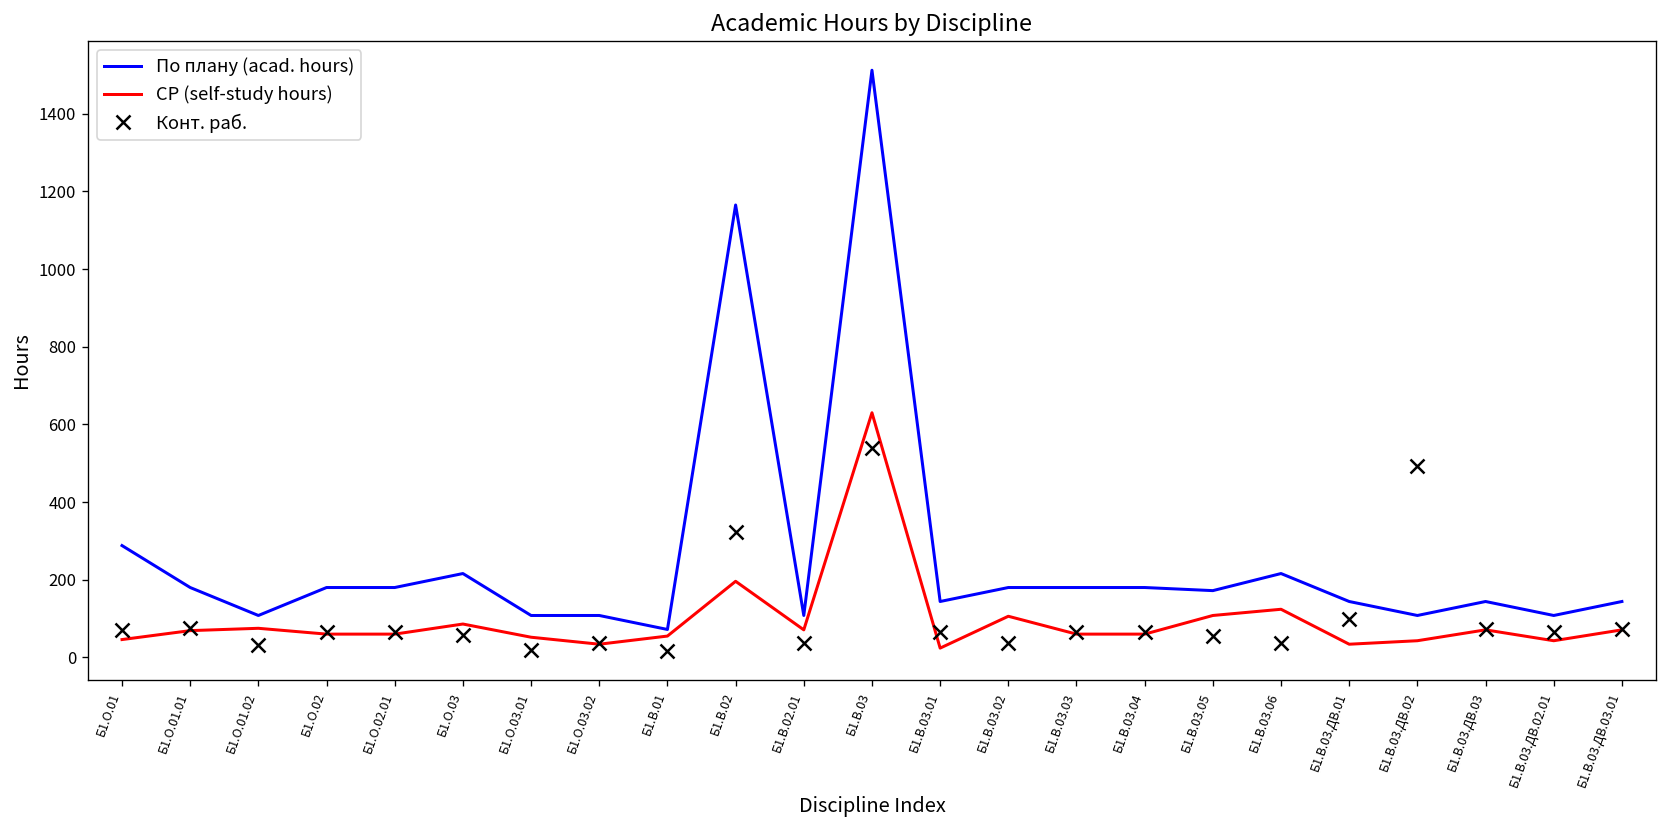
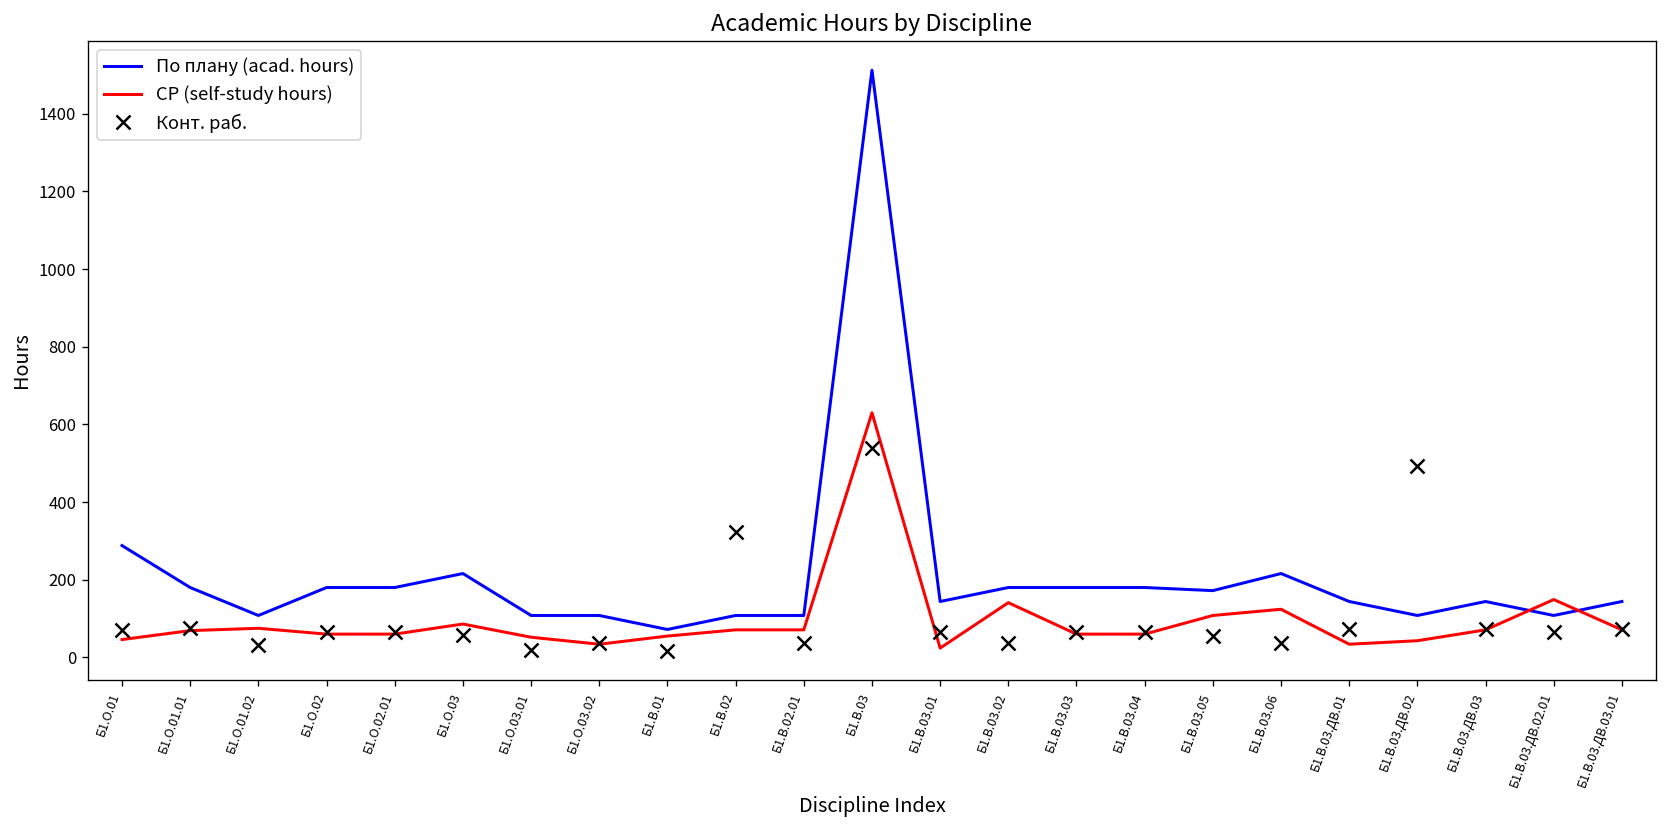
  {
    "По плану (acad. hours)": {
      "Б1.О.01": 290,
      "Б1.О.01.01": 180,
      "Б1.О.01.02": 110,
      "Б1.О.02": 180,
      "Б1.О.02.01": 180,
      "Б1.О.03": 220,
      "Б1.О.03.01": 110,
      "Б1.О.03.02": 110,
      "Б1.В.01": 70,
-     "Б1.В.02": 1170,
+     "Б1.В.02": 110,
      "Б1.В.02.01": 110,
      "Б1.В.03": 1510,
      "Б1.В.03.01": 140,
      "Б1.В.03.02": 180,
      "Б1.В.03.03": 180,
      "Б1.В.03.04": 180,
      "Б1.В.03.05": 170,
      "Б1.В.03.06": 220,
      "Б1.В.03.ДВ.01": 140,
      "Б1.В.03.ДВ.02": 110,
      "Б1.В.03.ДВ.03": 140,
      "Б1.В.03.ДВ.02.01": 110,
      "Б1.В.03.ДВ.03.01": 140
    },
    "СР (self-study hours)": {
      "Б1.О.01": 50,
      "Б1.О.01.02": 80,
      "Б1.О.03": 90,
      "Б1.О.03.01": 50,
      "Б1.В.01": 60,
-     "Б1.В.02": 200,
+     "Б1.В.02": 70,
      "Б1.В.02.01": 70,
      "Б1.В.03": 630,
      "Б1.В.03.01": 20,
-     "Б1.В.03.02": 110,
+     "Б1.В.03.02": 140,
      "Б1.В.03.05": 110,
      "Б1.В.03.06": 120,
      "Б1.В.03.ДВ.01": 30,
      "Б1.В.03.ДВ.02": 40,
-     "Б1.В.03.ДВ.02.01": 40
+     "Б1.В.03.ДВ.02.01": 150
    },
    "Конт. раб.": {
      "Б1.О.01": 70,
      "Б1.О.01.02": 30,
      "Б1.О.03": 60,
      "Б1.О.03.01": 20,
      "Б1.В.01": 20,
      "Б1.В.02": 320,
      "Б1.В.02.01": 40,
      "Б1.В.03": 540,
      "Б1.В.03.01": 70,
      "Б1.В.03.02": 40,
      "Б1.В.03.05": 50,
      "Б1.В.03.06": 40,
-     "Б1.В.03.ДВ.01": 100,
+     "Б1.В.03.ДВ.01": 70,
      "Б1.В.03.ДВ.02": 490,
      "Б1.В.03.ДВ.02.01": 70
    }
  }
